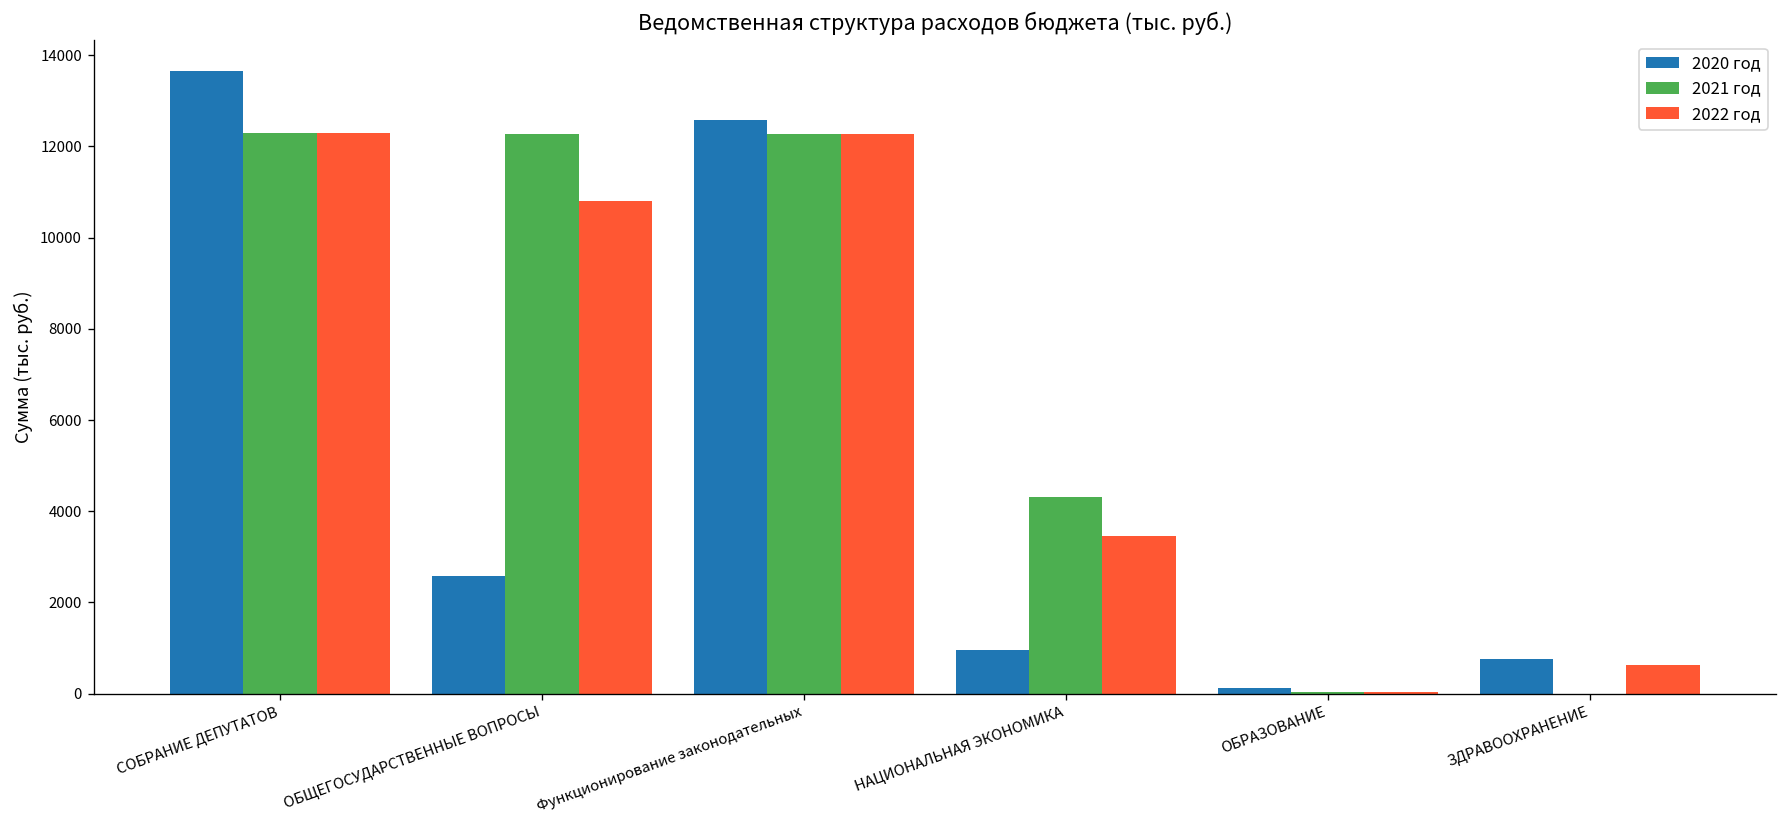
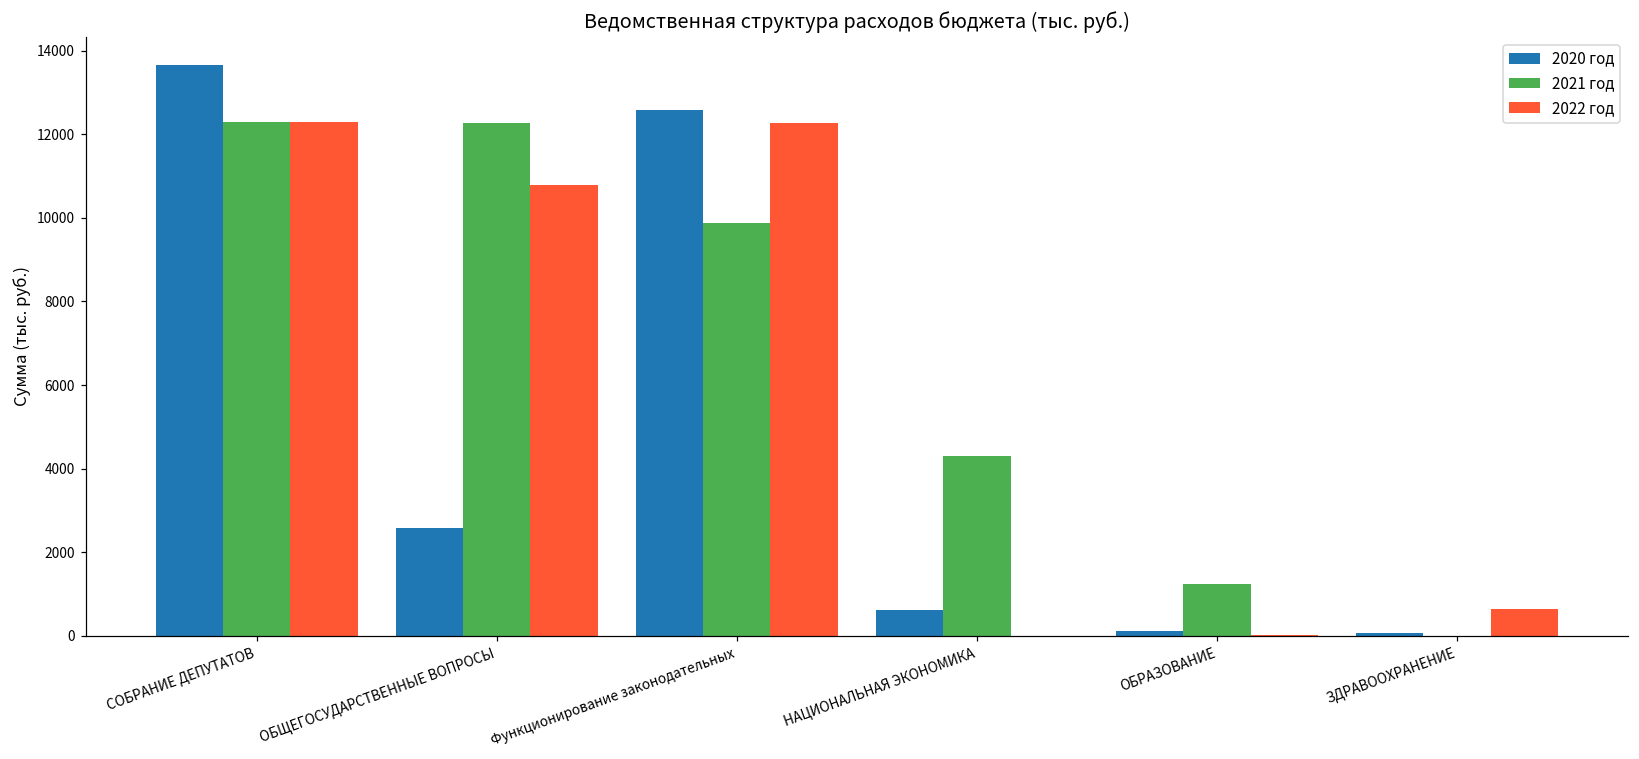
  {
    "2020 год": {
      "СОБРАНИЕ ДЕПУТАТОВ": 13600,
      "ОБЩЕГОСУДАРСТВЕННЫЕ ВОПРОСЫ": 2600,
      "Функционирование законодательных": 12600,
-     "НАЦИОНАЛЬНАЯ ЭКОНОМИКА": 1000,
+     "НАЦИОНАЛЬНАЯ ЭКОНОМИКА": 600,
      "ОБРАЗОВАНИЕ": 100,
-     "ЗДРАВООХРАНЕНИЕ": 800
+     "ЗДРАВООХРАНЕНИЕ": 100
    },
    "2021 год": {
      "СОБРАНИЕ ДЕПУТАТОВ": 12300,
      "ОБЩЕГОСУДАРСТВЕННЫЕ ВОПРОСЫ": 12300,
-     "Функционирование законодательных": 12300,
+     "Функционирование законодательных": 9900,
      "НАЦИОНАЛЬНАЯ ЭКОНОМИКА": 4300,
-     "ОБРАЗОВАНИЕ": 0,
+     "ОБРАЗОВАНИЕ": 1200,
      "ЗДРАВООХРАНЕНИЕ": 0
    },
    "2022 год": {
      "СОБРАНИЕ ДЕПУТАТОВ": 12300,
      "ОБЩЕГОСУДАРСТВЕННЫЕ ВОПРОСЫ": 10800,
      "Функционирование законодательных": 12300,
-     "НАЦИОНАЛЬНАЯ ЭКОНОМИКА": 3500,
+     "НАЦИОНАЛЬНАЯ ЭКОНОМИКА": 0,
      "ЗДРАВООХРАНЕНИЕ": 600
    }
  }
